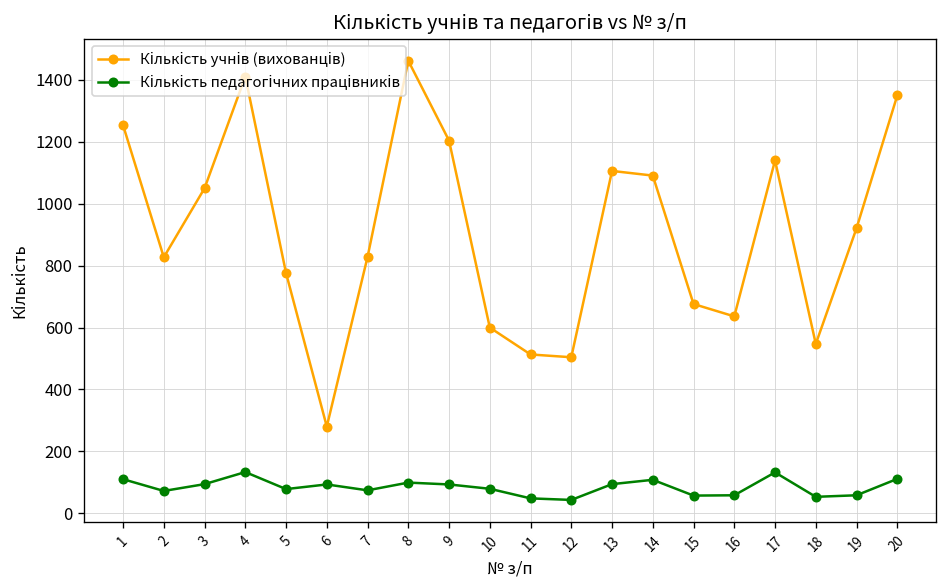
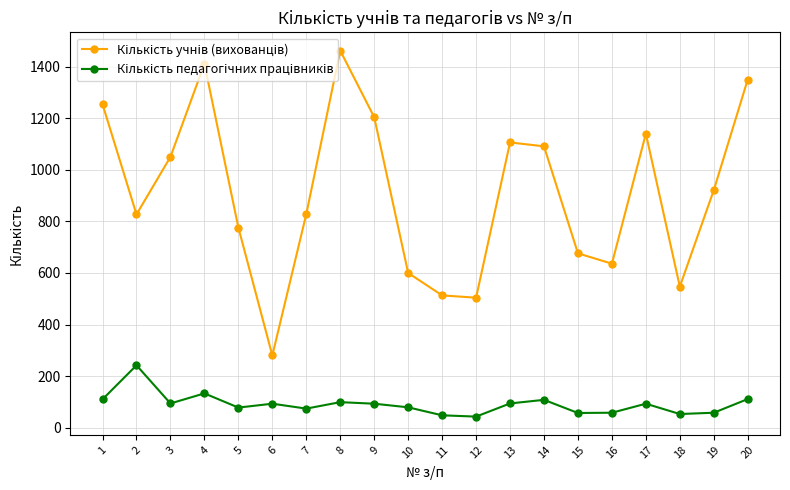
  {
    "Кількість учнів (вихованців)": {
      "1": 1250,
      "2": 830,
      "3": 1050,
      "5": 780,
      "6": 280,
      "7": 830,
      "8": 1460,
      "9": 1200,
      "10": 600,
      "11": 510,
      "12": 500,
      "13": 1110,
      "14": 1090,
      "15": 680,
      "16": 640,
      "17": 1140,
      "18": 550,
      "19": 920,
      "20": 1350
    },
    "Кількість педагогічних працівників": {
      "1": 110,
-     "2": 70,
+     "2": 240,
      "3": 90,
      "4": 130,
      "5": 80,
      "6": 90,
      "7": 70,
      "8": 100,
      "9": 90,
      "10": 80,
      "11": 50,
      "12": 40,
      "13": 90,
      "14": 110,
      "15": 60,
      "16": 60,
-     "17": 130,
+     "17": 90,
      "18": 50,
      "19": 60,
      "20": 110
    }
  }
